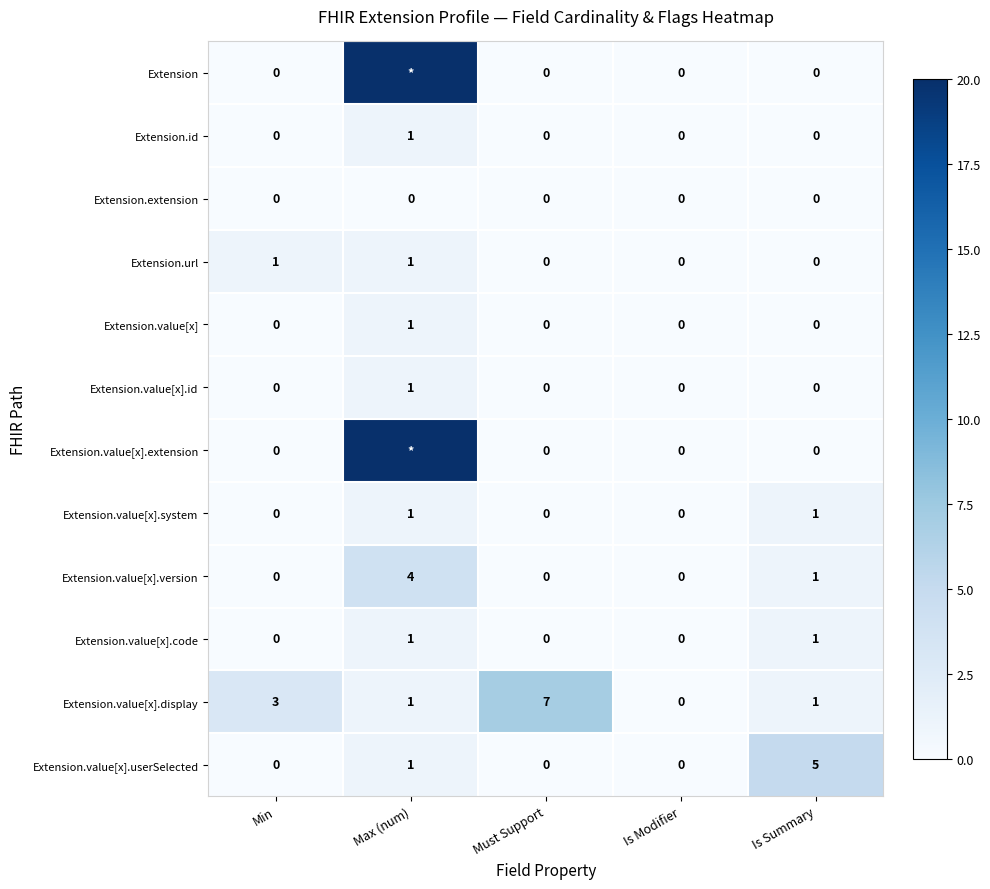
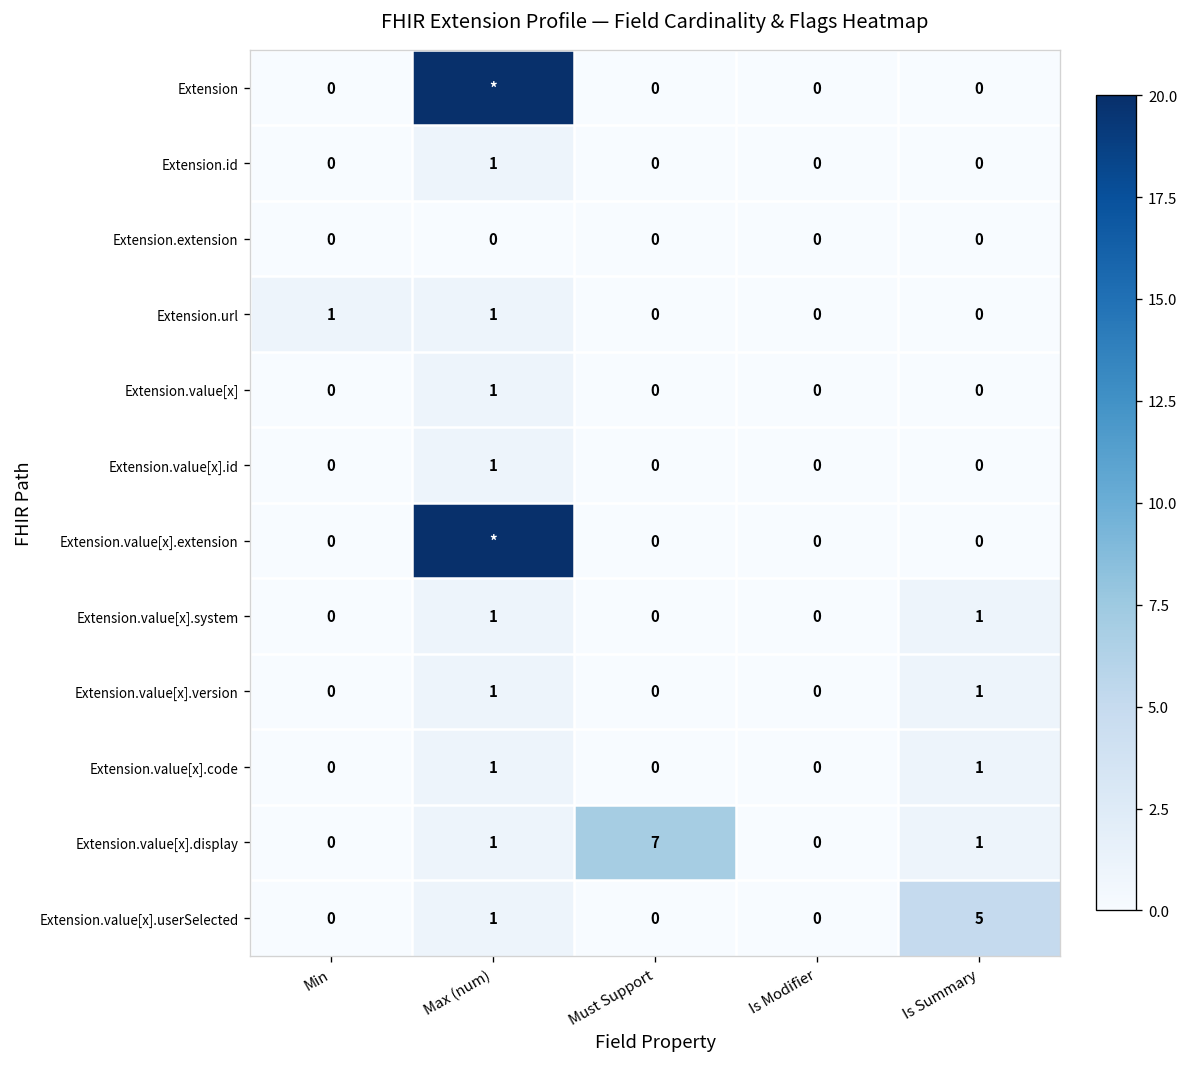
  {
    "Extension": {
      "Min": 0,
      "Must Support": 0,
      "Is Modifier": 0,
      "Is Summary": 0
    },
    "Extension.id": {
      "Min": 0,
      "Max (num)": 1,
      "Must Support": 0,
      "Is Modifier": 0,
      "Is Summary": 0
    },
    "Extension.extension": {
      "Min": 0,
      "Max (num)": 0,
      "Must Support": 0,
      "Is Modifier": 0,
      "Is Summary": 0
    },
    "Extension.url": {
      "Min": 1,
      "Max (num)": 1,
      "Must Support": 0,
      "Is Modifier": 0,
      "Is Summary": 0
    },
    "Extension.value[x]": {
      "Min": 0,
      "Max (num)": 1,
      "Must Support": 0,
      "Is Modifier": 0,
      "Is Summary": 0
    },
    "Extension.value[x].id": {
      "Min": 0,
      "Max (num)": 1,
      "Must Support": 0,
      "Is Modifier": 0,
      "Is Summary": 0
    },
    "Extension.value[x].extension": {
      "Min": 0,
      "Must Support": 0,
      "Is Modifier": 0,
      "Is Summary": 0
    },
    "Extension.value[x].system": {
      "Min": 0,
      "Max (num)": 1,
      "Must Support": 0,
      "Is Modifier": 0,
      "Is Summary": 1
    },
    "Extension.value[x].version": {
      "Min": 0,
-     "Max (num)": 4,
+     "Max (num)": 1,
      "Must Support": 0,
      "Is Modifier": 0,
      "Is Summary": 1
    },
    "Extension.value[x].code": {
      "Min": 0,
      "Max (num)": 1,
      "Must Support": 0,
      "Is Modifier": 0,
      "Is Summary": 1
    },
    "Extension.value[x].display": {
-     "Min": 3,
+     "Min": 0,
      "Max (num)": 1,
      "Must Support": 7,
      "Is Modifier": 0,
      "Is Summary": 1
    },
    "Extension.value[x].userSelected": {
      "Min": 0,
      "Max (num)": 1,
      "Must Support": 0,
      "Is Modifier": 0,
      "Is Summary": 5
    }
  }
